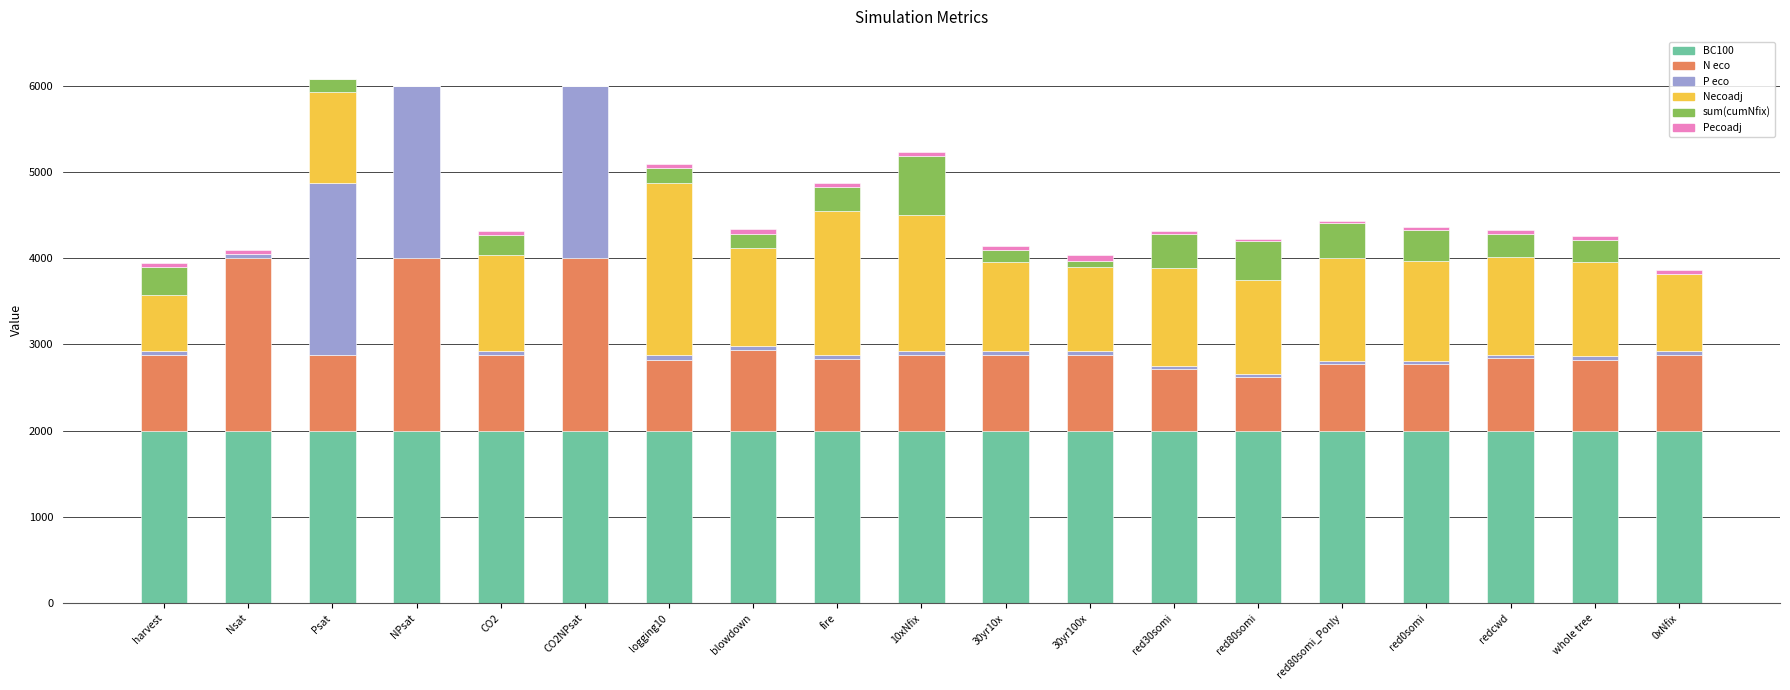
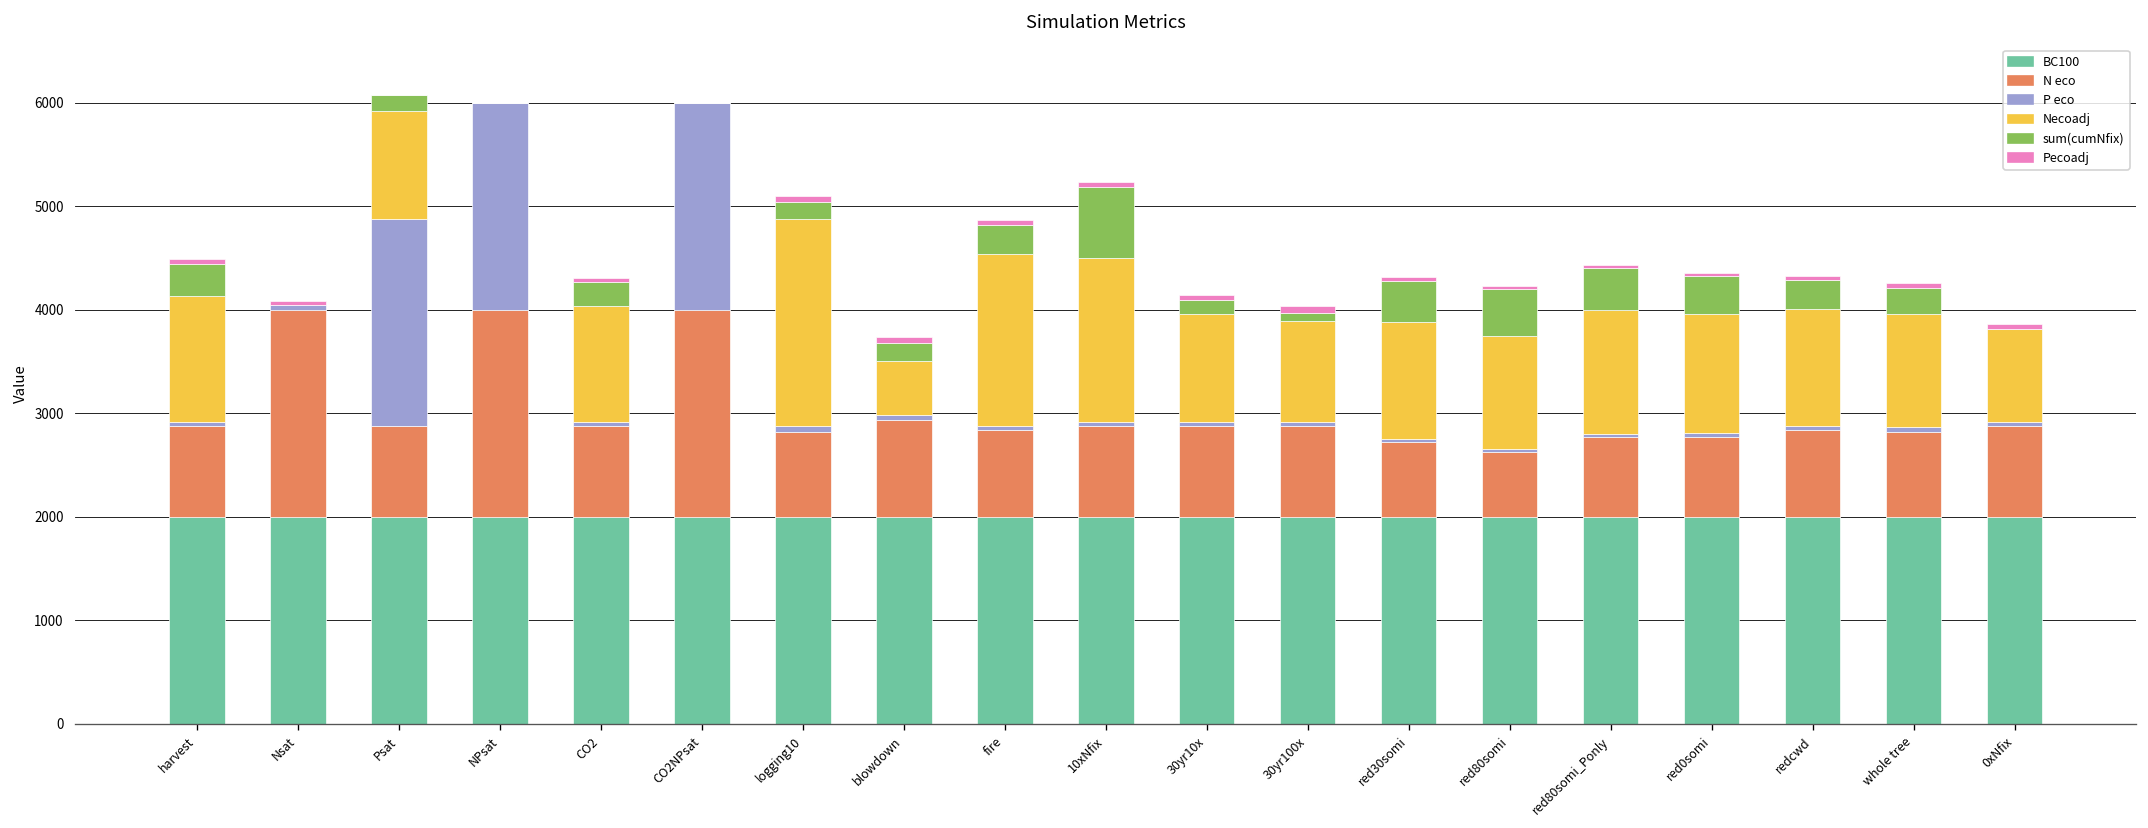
  {
    "BC100": {
      "harvest": 2000,
      "Nsat": 2000,
      "Psat": 2000,
      "NPsat": 2000,
      "CO2": 2000,
      "CO2NPsat": 2000,
      "logging10": 2000,
      "blowdown": 2000,
      "fire": 2000,
      "10xNfix": 2000,
      "30yr10x": 2000,
      "30yr100x": 2000,
      "red30somi": 2000,
      "red80somi": 2000,
      "red80somi_Ponly": 2000,
      "red0somi": 2000,
      "redcwd": 2000,
      "whole tree": 2000,
      "0xNfix": 2000
    },
    "N eco": {
      "harvest": 900,
      "Nsat": 2000,
      "Psat": 900,
      "NPsat": 2000,
      "CO2": 900,
      "CO2NPsat": 2000,
      "logging10": 800,
      "blowdown": 900,
      "fire": 800,
      "10xNfix": 900,
      "30yr10x": 900,
      "30yr100x": 900,
      "red30somi": 700,
      "red80somi": 600,
      "red80somi_Ponly": 800,
      "red0somi": 800,
      "redcwd": 800,
      "whole tree": 800,
      "0xNfix": 900
    },
    "P eco": {
      "harvest": 0,
      "Nsat": 0,
      "Psat": 2000,
      "NPsat": 2000,
      "CO2": 0,
      "CO2NPsat": 2000,
      "logging10": 100,
      "blowdown": 100,
      "fire": 0,
      "10xNfix": 0,
      "30yr10x": 0,
      "30yr100x": 0,
      "red30somi": 0,
      "red0somi": 0,
      "redcwd": 0,
      "whole tree": 0,
      "0xNfix": 0
    },
    "Necoadj": {
-     "harvest": 700,
+     "harvest": 1200,
      "Nsat": 0,
      "Psat": 1000,
      "NPsat": 0,
      "CO2": 1100,
      "CO2NPsat": 0,
      "logging10": 2000,
-     "blowdown": 1100,
+     "blowdown": 500,
      "fire": 1700,
      "10xNfix": 1600,
      "30yr10x": 1000,
      "30yr100x": 1000,
      "red30somi": 1100,
      "red80somi": 1100,
      "red80somi_Ponly": 1200,
      "red0somi": 1200,
      "redcwd": 1100,
      "whole tree": 1100,
      "0xNfix": 900
    },
    "sum(cumNfix)": {
      "harvest": 300,
      "Nsat": 0,
      "Psat": 200,
      "NPsat": 0,
      "CO2": 200,
      "CO2NPsat": 0,
      "logging10": 200,
      "blowdown": 200,
      "fire": 300,
      "10xNfix": 700,
      "30yr10x": 100,
      "30yr100x": 100,
      "red30somi": 400,
      "red80somi": 500,
      "red80somi_Ponly": 400,
      "red0somi": 400,
      "redcwd": 300,
      "whole tree": 300,
      "0xNfix": 0
    },
    "Pecoadj": {
      "harvest": 0,
      "Nsat": 0,
      "Psat": 0,
      "NPsat": 0,
      "CO2": 0,
      "CO2NPsat": 0,
      "logging10": 100,
      "blowdown": 100,
      "fire": 0,
      "10xNfix": 0,
      "30yr10x": 0,
      "30yr100x": 100,
      "red30somi": 0,
      "red0somi": 0,
      "redcwd": 0,
      "whole tree": 0,
      "0xNfix": 0
    }
  }
